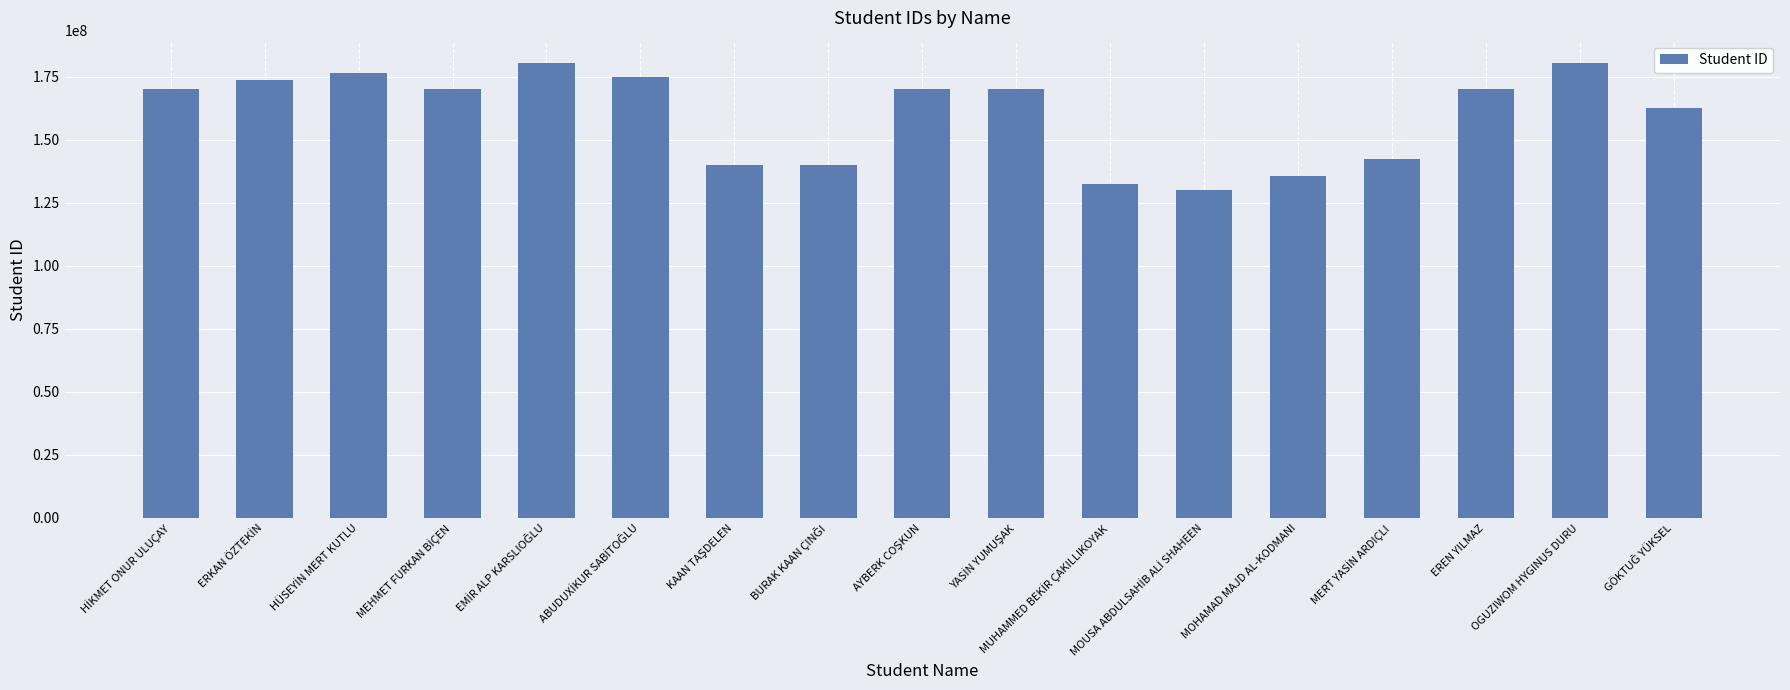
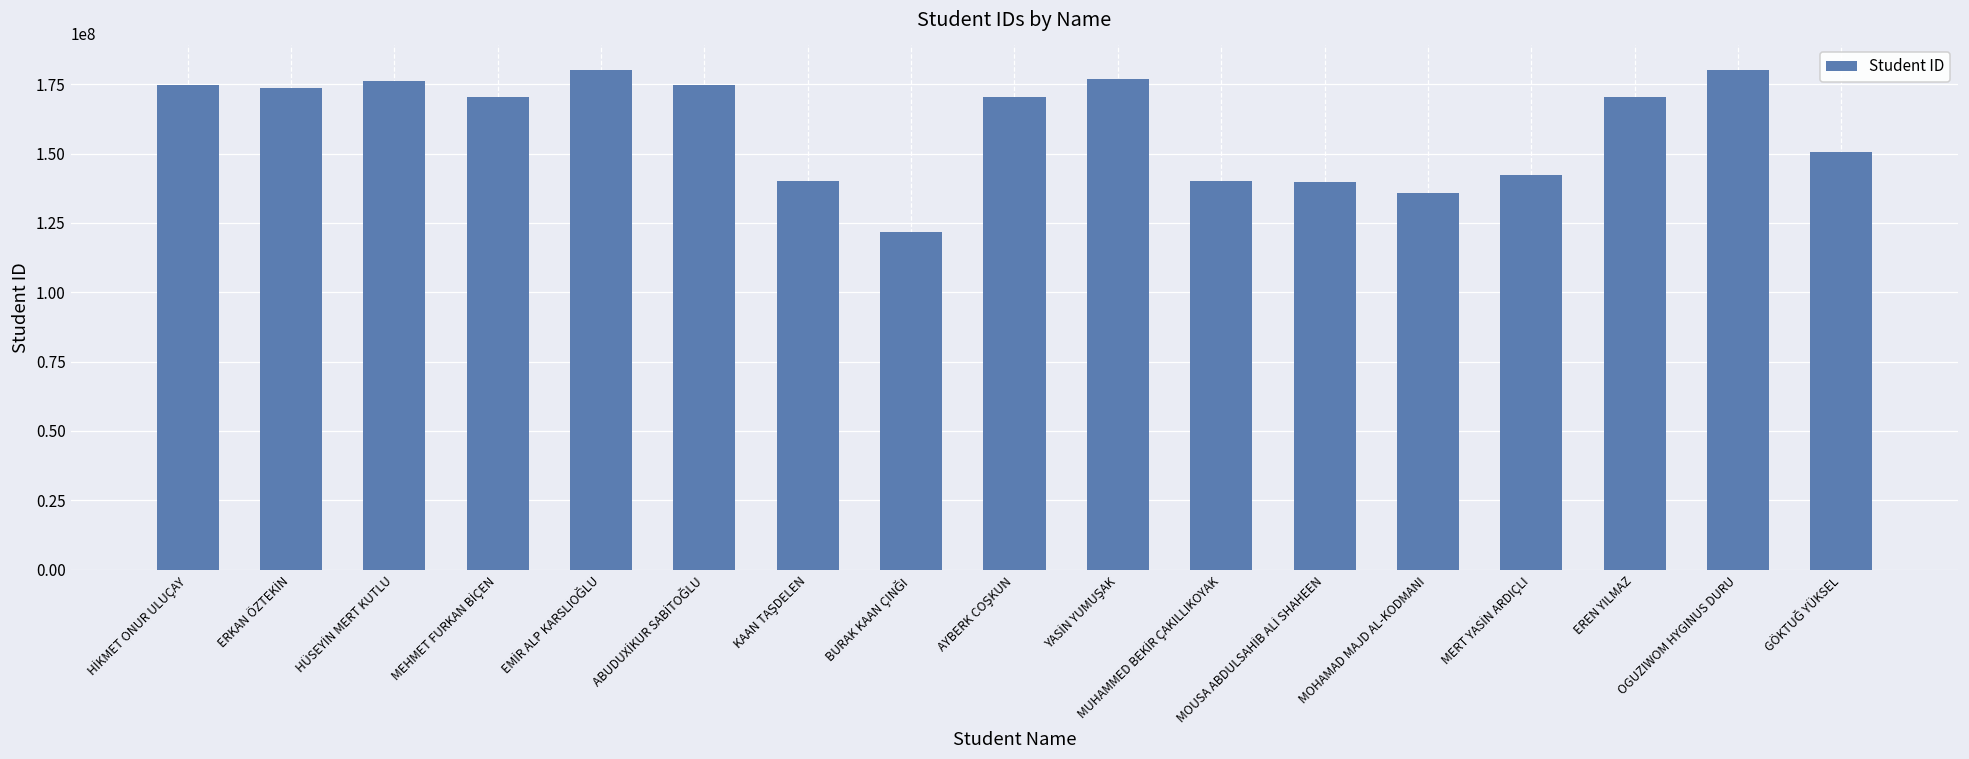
  {
-   "HİKMET ONUR ULUÇAY": 170000000,
+   "HİKMET ONUR ULUÇAY": 175000000,
    "ERKAN ÖZTEKİN": 174000000,
    "HÜSEYİN MERT KUTLU": 176000000,
    "MEHMET FURKAN BİÇEN": 170000000,
    "EMİR ALP KARSLIOĞLU": 180000000,
    "ABUDUXİKUR SABİTOĞLU": 175000000,
    "KAAN TAŞDELEN": 140000000,
-   "BURAK KAAN ÇINĞI": 140000000,
+   "BURAK KAAN ÇINĞI": 122000000,
    "AYBERK COŞKUN": 170000000,
-   "YASİN YUMUŞAK": 170000000,
-   "MUHAMMED BEKİR ÇAKILLIKOYAK": 132000000,
-   "MOUSA ABDULSAHİB ALİ SHAHEEN": 130000000,
+   "YASİN YUMUŞAK": 177000000,
+   "MUHAMMED BEKİR ÇAKILLIKOYAK": 140000000,
+   "MOUSA ABDULSAHİB ALİ SHAHEEN": 140000000,
    "MOHAMAD MAJD AL-KODMANI": 136000000,
    "MERT YASİN ARDIÇLI": 142000000,
    "EREN YILMAZ": 170000000,
    "OGUZIWOM HYGINUS DURU": 180000000,
-   "GÖKTUĞ YÜKSEL": 163000000
+   "GÖKTUĞ YÜKSEL": 150000000
  }
